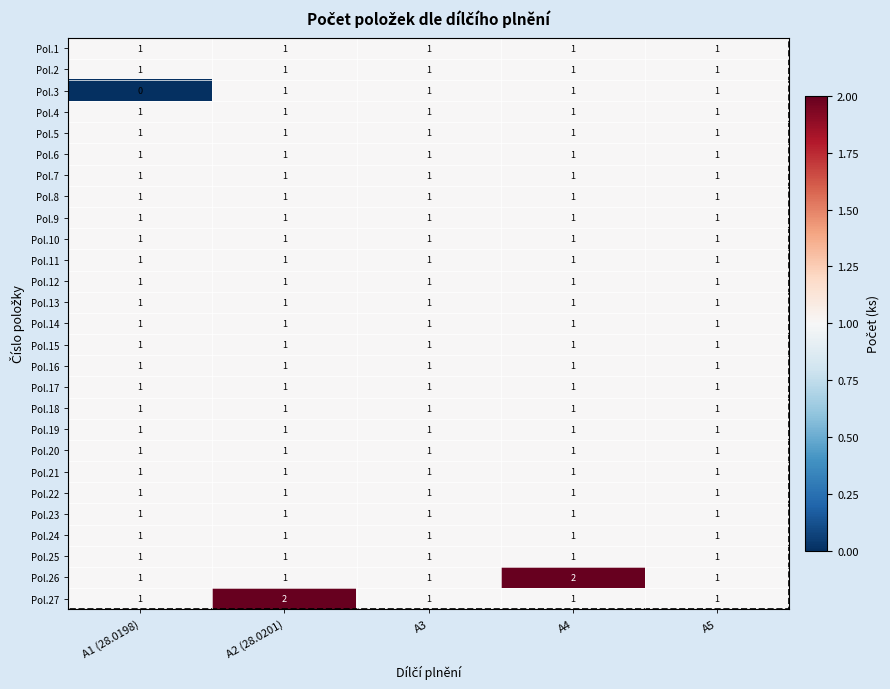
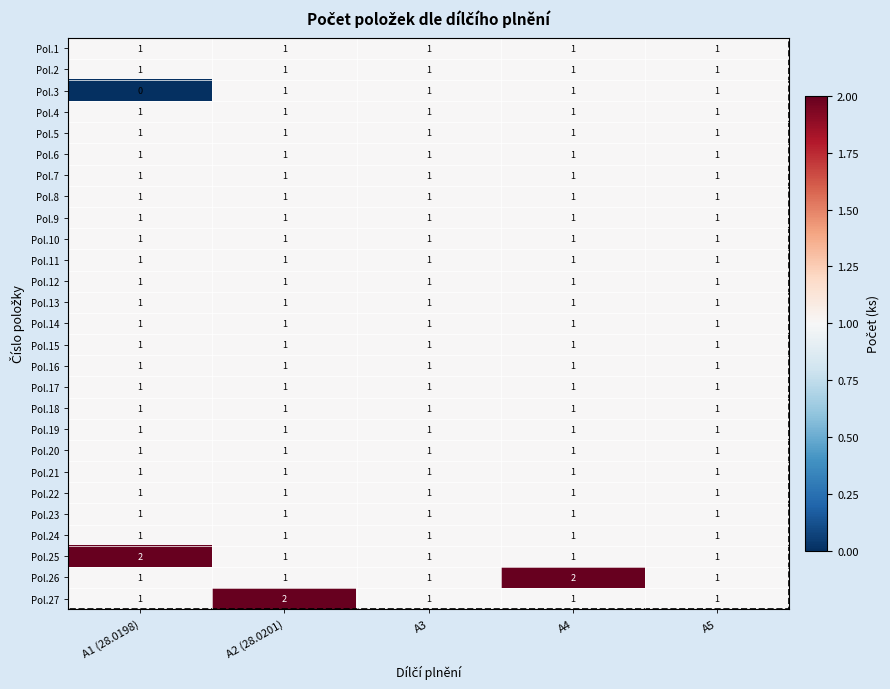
  {
    "Pol.1": {
      "A1 (28.0198)": 1,
      "A2 (28.0201)": 1,
      "A3": 1,
      "A4": 1,
      "A5": 1
    },
    "Pol.2": {
      "A1 (28.0198)": 1,
      "A2 (28.0201)": 1,
      "A3": 1,
      "A4": 1,
      "A5": 1
    },
    "Pol.3": {
      "A1 (28.0198)": 0,
      "A2 (28.0201)": 1,
      "A3": 1,
      "A4": 1,
      "A5": 1
    },
    "Pol.4": {
      "A1 (28.0198)": 1,
      "A2 (28.0201)": 1,
      "A3": 1,
      "A4": 1,
      "A5": 1
    },
    "Pol.5": {
      "A1 (28.0198)": 1,
      "A2 (28.0201)": 1,
      "A3": 1,
      "A4": 1,
      "A5": 1
    },
    "Pol.6": {
      "A1 (28.0198)": 1,
      "A2 (28.0201)": 1,
      "A3": 1,
      "A4": 1,
      "A5": 1
    },
    "Pol.7": {
      "A1 (28.0198)": 1,
      "A2 (28.0201)": 1,
      "A3": 1,
      "A4": 1,
      "A5": 1
    },
    "Pol.8": {
      "A1 (28.0198)": 1,
      "A2 (28.0201)": 1,
      "A3": 1,
      "A4": 1,
      "A5": 1
    },
    "Pol.9": {
      "A1 (28.0198)": 1,
      "A2 (28.0201)": 1,
      "A3": 1,
      "A4": 1,
      "A5": 1
    },
    "Pol.10": {
      "A1 (28.0198)": 1,
      "A2 (28.0201)": 1,
      "A3": 1,
      "A4": 1,
      "A5": 1
    },
    "Pol.11": {
      "A1 (28.0198)": 1,
      "A2 (28.0201)": 1,
      "A3": 1,
      "A4": 1,
      "A5": 1
    },
    "Pol.12": {
      "A1 (28.0198)": 1,
      "A2 (28.0201)": 1,
      "A3": 1,
      "A4": 1,
      "A5": 1
    },
    "Pol.13": {
      "A1 (28.0198)": 1,
      "A2 (28.0201)": 1,
      "A3": 1,
      "A4": 1,
      "A5": 1
    },
    "Pol.14": {
      "A1 (28.0198)": 1,
      "A2 (28.0201)": 1,
      "A3": 1,
      "A4": 1,
      "A5": 1
    },
    "Pol.15": {
      "A1 (28.0198)": 1,
      "A2 (28.0201)": 1,
      "A3": 1,
      "A4": 1,
      "A5": 1
    },
    "Pol.16": {
      "A1 (28.0198)": 1,
      "A2 (28.0201)": 1,
      "A3": 1,
      "A4": 1,
      "A5": 1
    },
    "Pol.17": {
      "A1 (28.0198)": 1,
      "A2 (28.0201)": 1,
      "A3": 1,
      "A4": 1,
      "A5": 1
    },
    "Pol.18": {
      "A1 (28.0198)": 1,
      "A2 (28.0201)": 1,
      "A3": 1,
      "A4": 1,
      "A5": 1
    },
    "Pol.19": {
      "A1 (28.0198)": 1,
      "A2 (28.0201)": 1,
      "A3": 1,
      "A4": 1,
      "A5": 1
    },
    "Pol.20": {
      "A1 (28.0198)": 1,
      "A2 (28.0201)": 1,
      "A3": 1,
      "A4": 1,
      "A5": 1
    },
    "Pol.21": {
      "A1 (28.0198)": 1,
      "A2 (28.0201)": 1,
      "A3": 1,
      "A4": 1,
      "A5": 1
    },
    "Pol.22": {
      "A1 (28.0198)": 1,
      "A2 (28.0201)": 1,
      "A3": 1,
      "A4": 1,
      "A5": 1
    },
    "Pol.23": {
      "A1 (28.0198)": 1,
      "A2 (28.0201)": 1,
      "A3": 1,
      "A4": 1,
      "A5": 1
    },
    "Pol.24": {
      "A1 (28.0198)": 1,
      "A2 (28.0201)": 1,
      "A3": 1,
      "A4": 1,
      "A5": 1
    },
    "Pol.25": {
-     "A1 (28.0198)": 1,
+     "A1 (28.0198)": 2,
      "A2 (28.0201)": 1,
      "A3": 1,
      "A4": 1,
      "A5": 1
    },
    "Pol.26": {
      "A1 (28.0198)": 1,
      "A2 (28.0201)": 1,
      "A3": 1,
      "A4": 2,
      "A5": 1
    },
    "Pol.27": {
      "A1 (28.0198)": 1,
      "A2 (28.0201)": 2,
      "A3": 1,
      "A4": 1,
      "A5": 1
    }
  }
